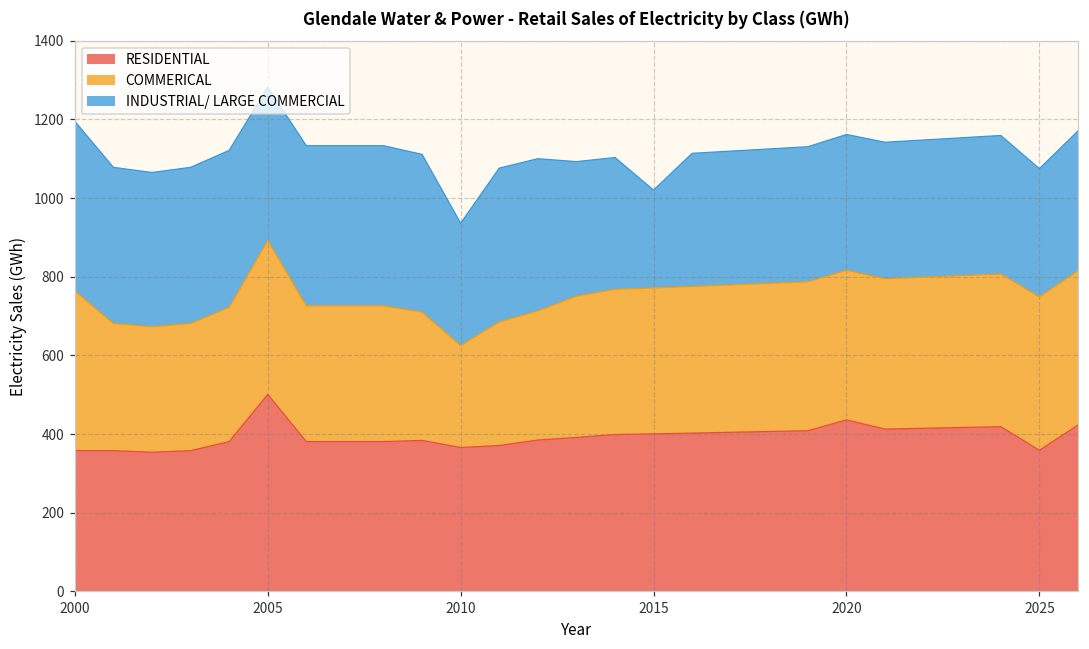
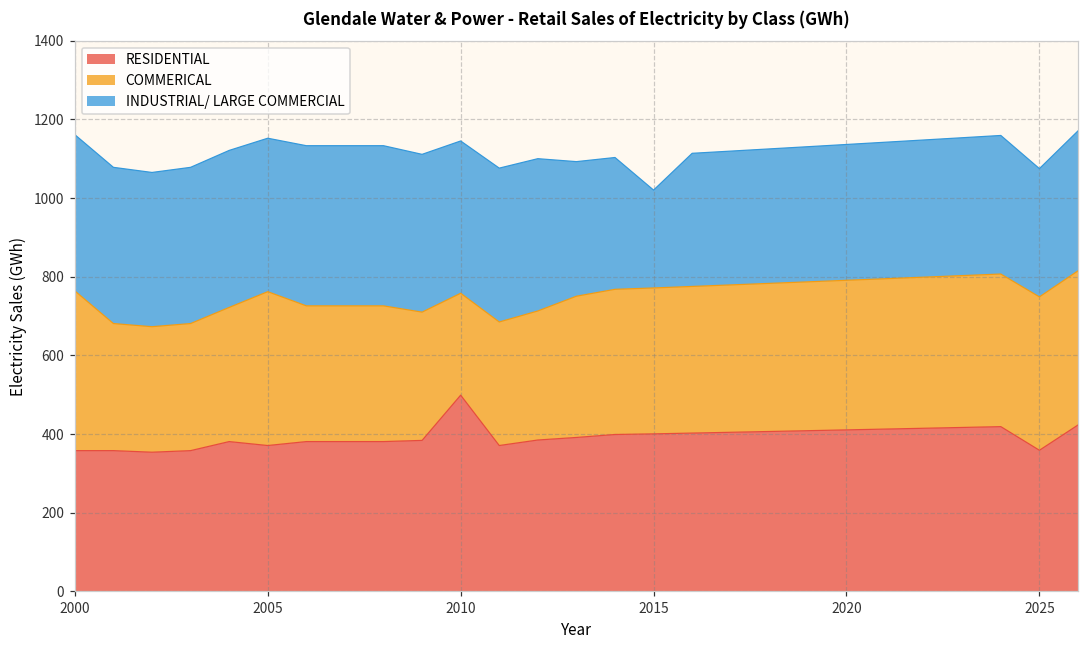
  {
    "RESIDENTIAL": {
      "2000": 360,
-     "2005": 500,
-     "2010": 370,
+     "2005": 370,
+     "2010": 500,
      "2015": 400,
-     "2020": 440,
+     "2020": 410,
      "2025": 360
    },
    "COMMERICAL": {
      "2000": 410,
      "2005": 390,
      "2010": 260,
      "2015": 370,
      "2020": 380,
      "2025": 390
    },
    "INDUSTRIAL/ LARGE COMMERCIAL": {
-     "2000": 430,
-     "2010": 310,
+     "2000": 400,
+     "2010": 390,
      "2015": 250,
      "2020": 350,
      "2025": 330
    }
  }
